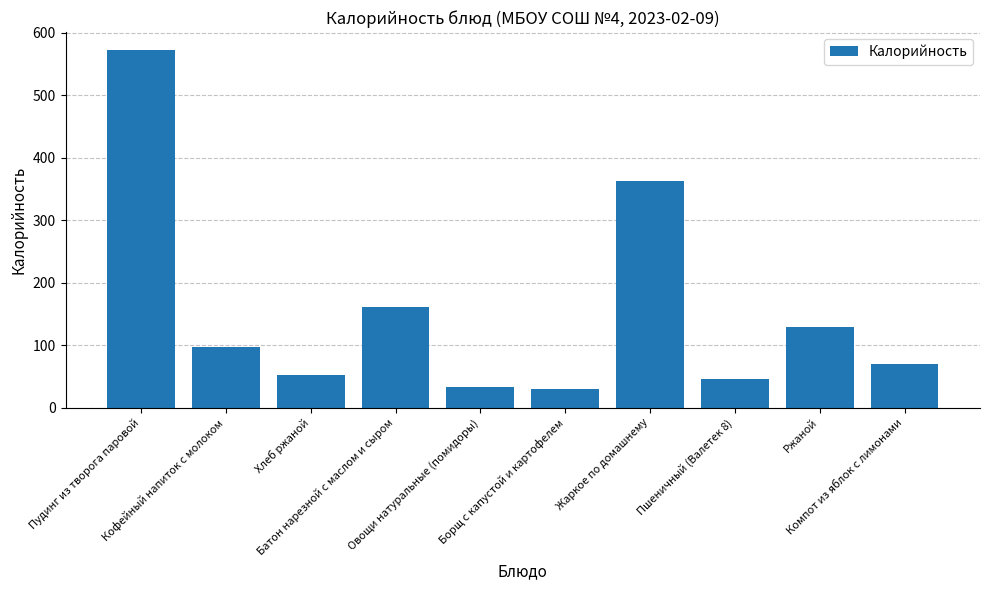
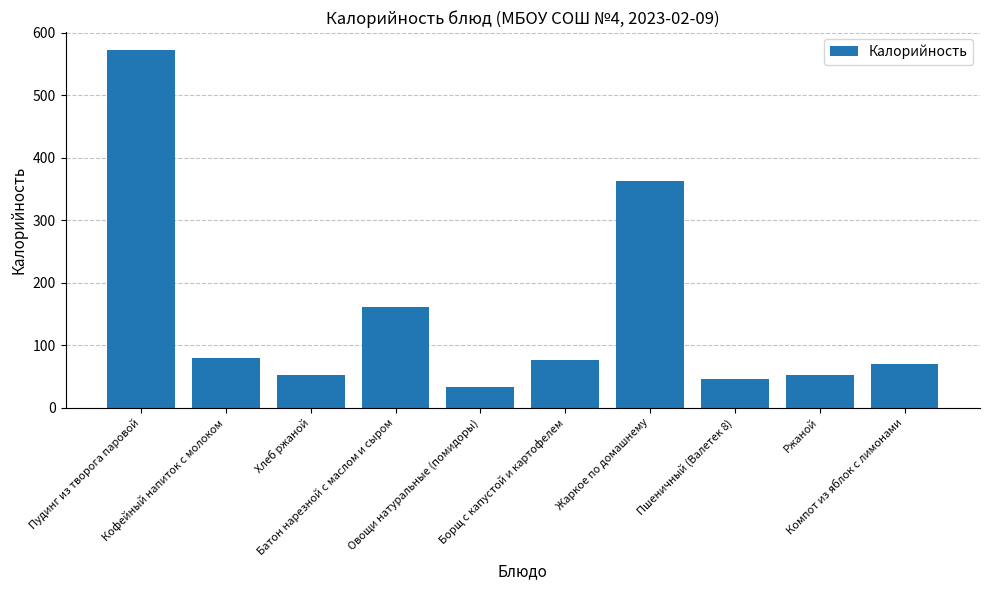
  {
    "Пудинг из творога паровой": 570,
-   "Кофейный напиток с молоком": 100,
+   "Кофейный напиток с молоком": 80,
    "Хлеб ржаной": 50,
    "Батон нарезной с маслом и сыром": 160,
    "Овощи натуральные (помидоры)": 30,
-   "Борщ с капустой и картофелем": 30,
+   "Борщ с капустой и картофелем": 80,
    "Жаркое по домашнему": 360,
    "Пшеничный (Валетек 8)": 50,
-   "Ржаной": 130,
+   "Ржаной": 50,
    "Компот из яблок с лимонами": 70
  }
